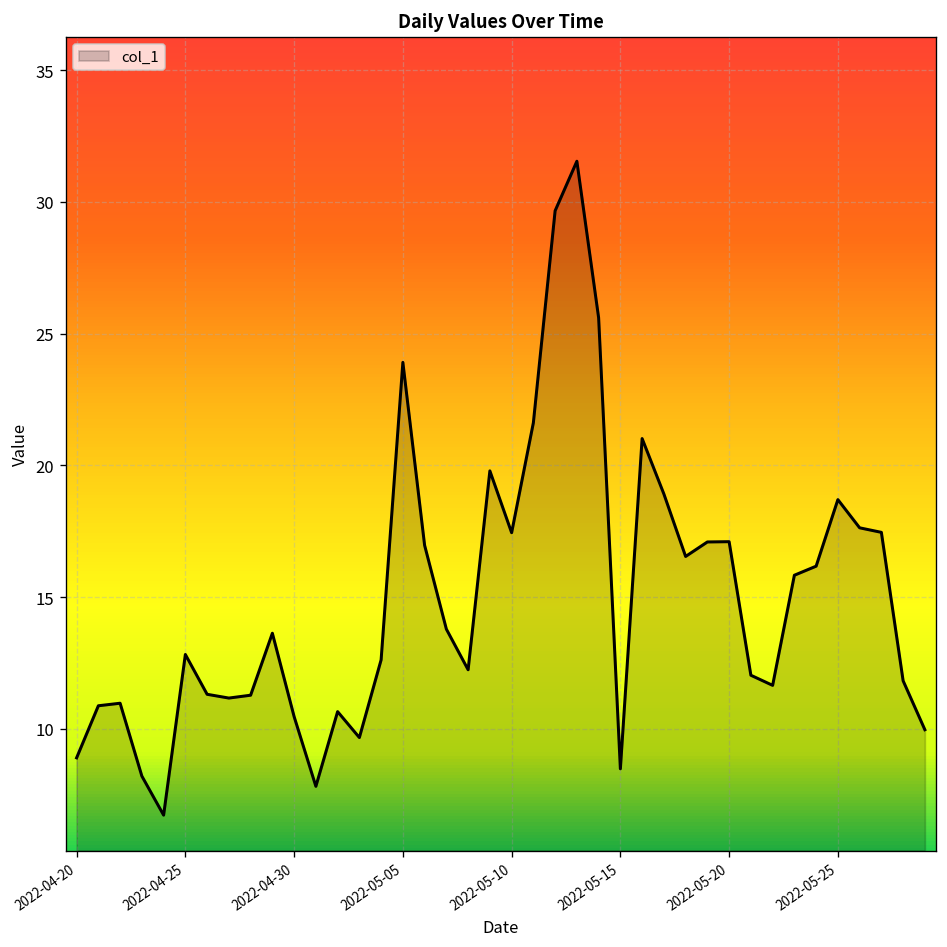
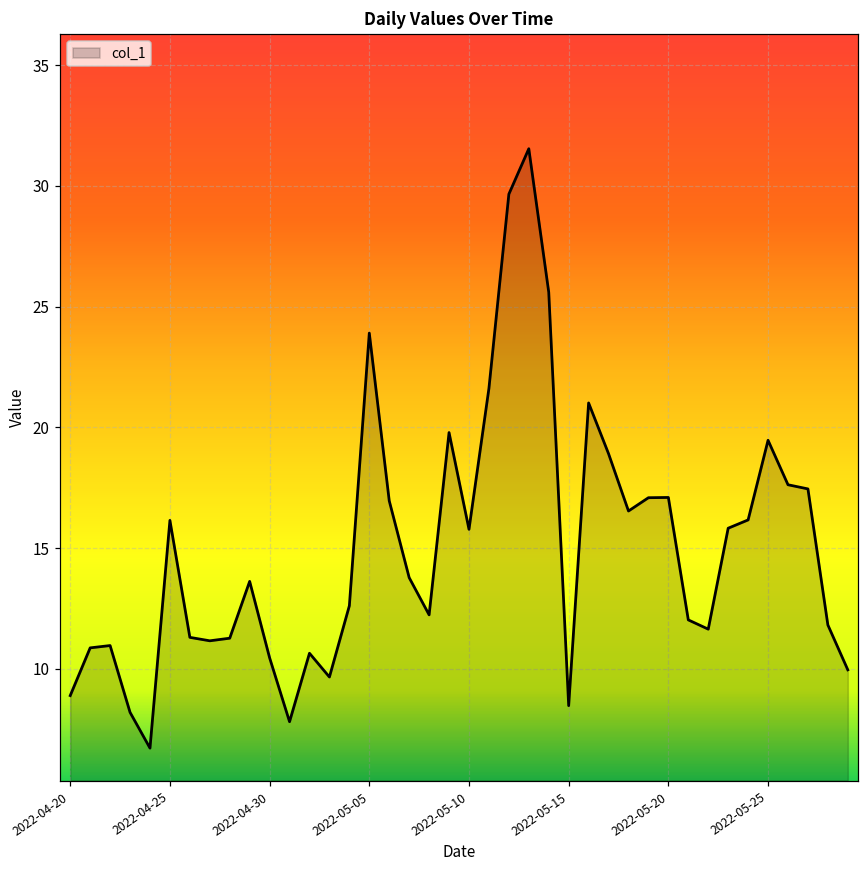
  {
    "2022-04-20": 8.9,
-   "2022-04-25": 12.8,
+   "2022-04-25": 16.2,
    "2022-04-30": 10.5,
    "2022-05-05": 23.9,
-   "2022-05-10": 17.4,
+   "2022-05-10": 15.8,
    "2022-05-15": 8.5,
    "2022-05-20": 17.1,
-   "2022-05-25": 18.7
+   "2022-05-25": 19.5
  }
